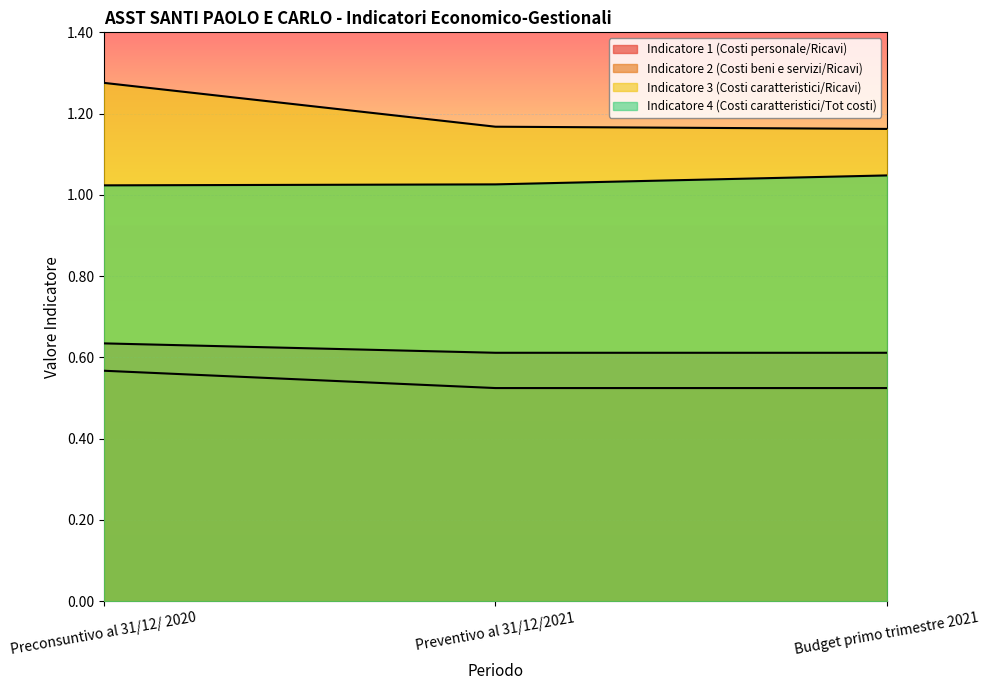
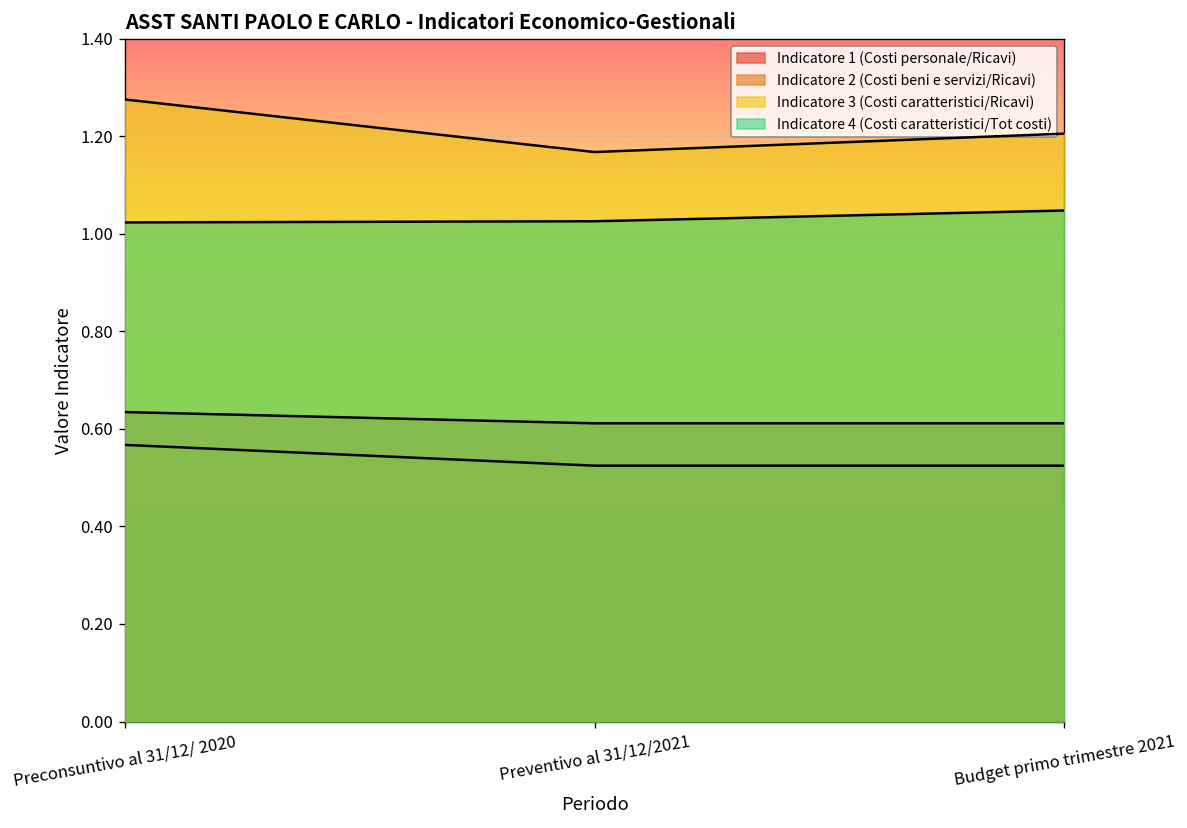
  {
    "Indicatore 3 (Costi caratteristici/Ricavi)": {
      "Preconsuntivo al 31/12/ 2020": 1.28,
      "Preventivo al 31/12/2021": 1.17,
-     "Budget primo trimestre 2021": 1.16
+     "Budget primo trimestre 2021": 1.21
    },
    "Indicatore 4 (Costi caratteristici/Tot costi)": {
      "Preconsuntivo al 31/12/ 2020": 1.02,
      "Preventivo al 31/12/2021": 1.03,
      "Budget primo trimestre 2021": 1.05
    }
  }
